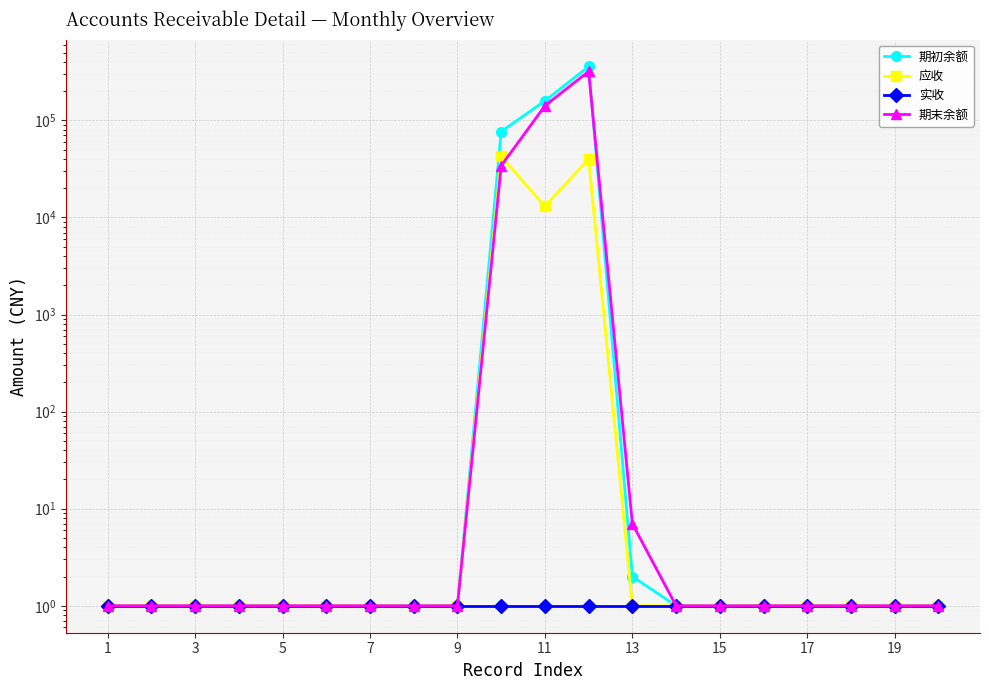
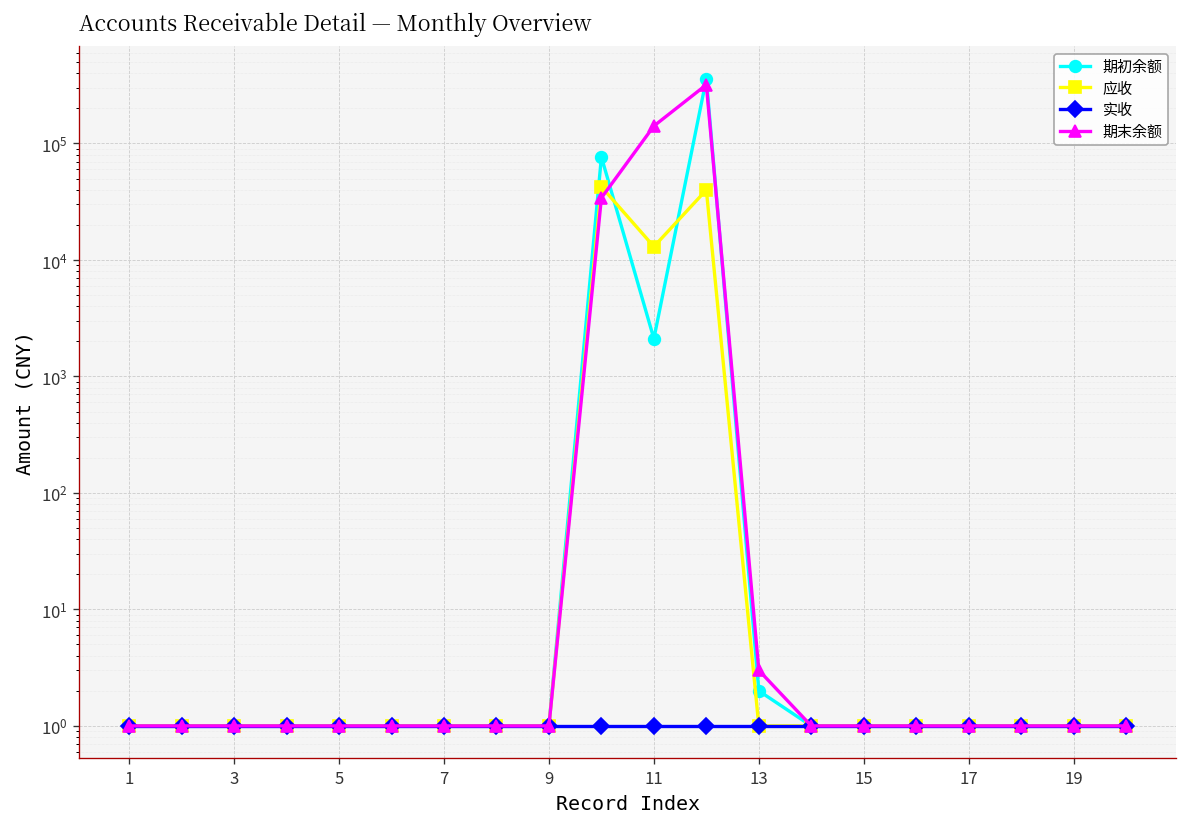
  {
    "期初余额": {
-     "11": 160000,
+     "11": 2100,
      "13": 2
    },
    "应收": {
      "11": 13000
    },
    "实收": {
      "11": 1.0
    },
    "期末余额": {
      "11": 140000,
-     "13": 7
+     "13": 3.0
    }
  }
